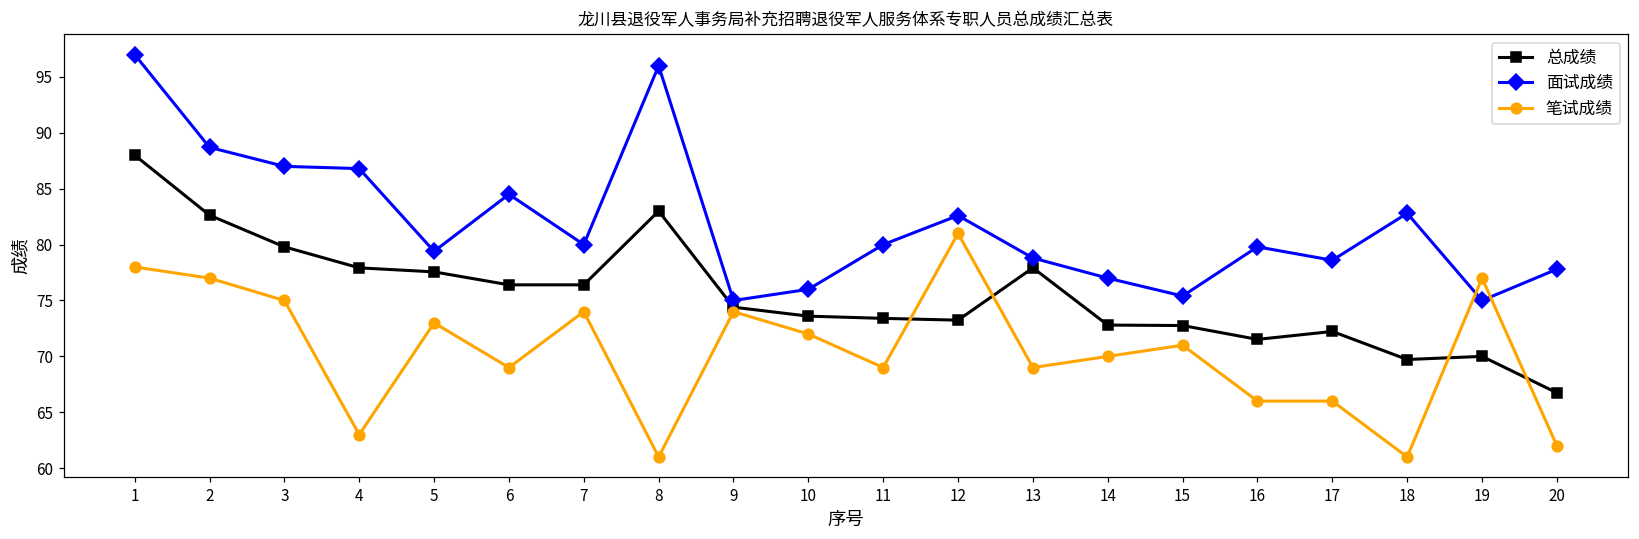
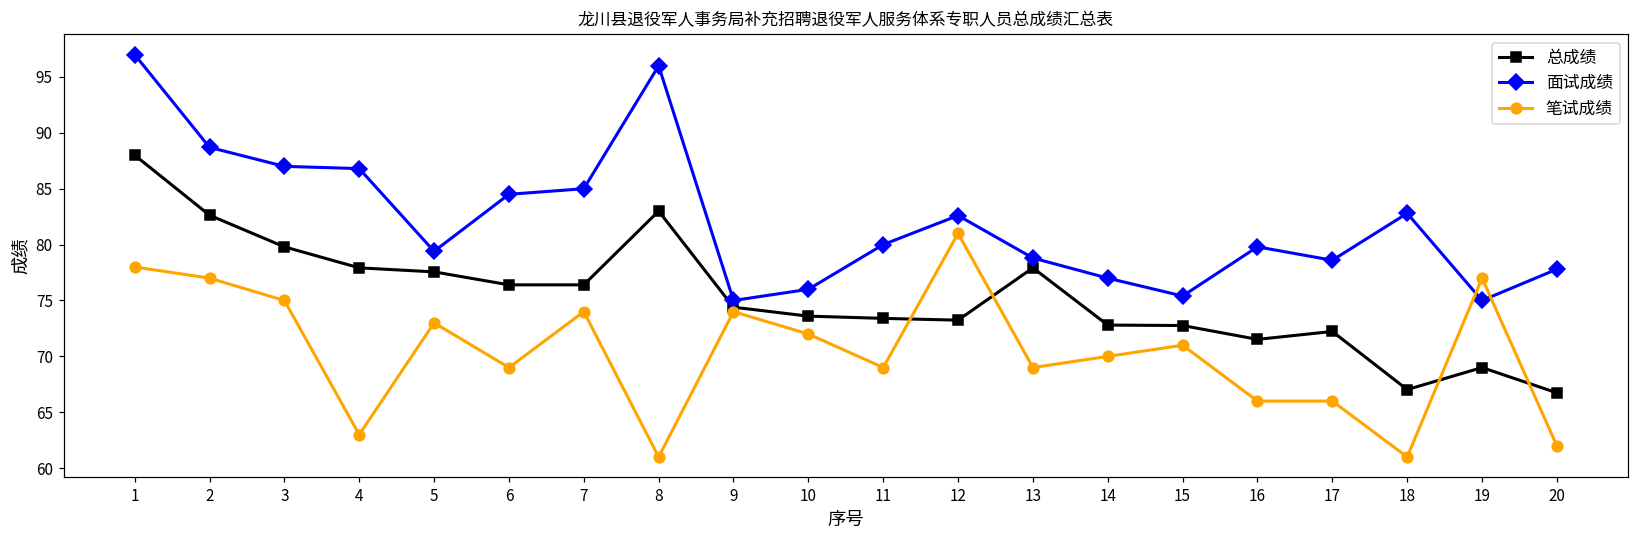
  {
    "总成绩": {
      "1": 88.0,
      "2": 82.6,
      "3": 79.8,
      "4": 77.9,
      "5": 77.6,
      "6": 76.4,
      "7": 76.4,
      "8": 83.0,
      "9": 74.4,
      "10": 73.6,
      "11": 73.4,
      "12": 73.2,
      "13": 77.9,
      "14": 72.8,
      "15": 72.8,
      "16": 71.5,
      "17": 72.2,
-     "18": 69.7,
-     "19": 70,
+     "18": 67.0,
+     "19": 69,
      "20": 66.7
    },
    "面试成绩": {
      "1": 97,
      "2": 88.7,
      "3": 87,
      "4": 87,
      "5": 79.4,
      "6": 84.5,
-     "7": 80,
+     "7": 85,
      "8": 96,
      "9": 75,
      "10": 76,
      "11": 80,
      "12": 82.6,
      "13": 79,
      "14": 77,
      "15": 75.4,
      "16": 80,
      "17": 78.6,
      "18": 83,
      "19": 75,
      "20": 78
    },
    "笔试成绩": {
      "1": 78.0,
      "2": 77.0,
      "3": 75.0,
      "4": 63.0,
      "5": 73.0,
      "6": 69.0,
      "7": 74.0,
      "8": 61.0,
      "9": 74.0,
      "10": 72.0,
      "11": 69.0,
      "12": 81.0,
      "13": 69.0,
      "14": 70.0,
      "15": 71.0,
      "16": 66.0,
      "17": 66.0,
      "18": 61.0,
      "19": 77.0,
      "20": 62.0
    }
  }
